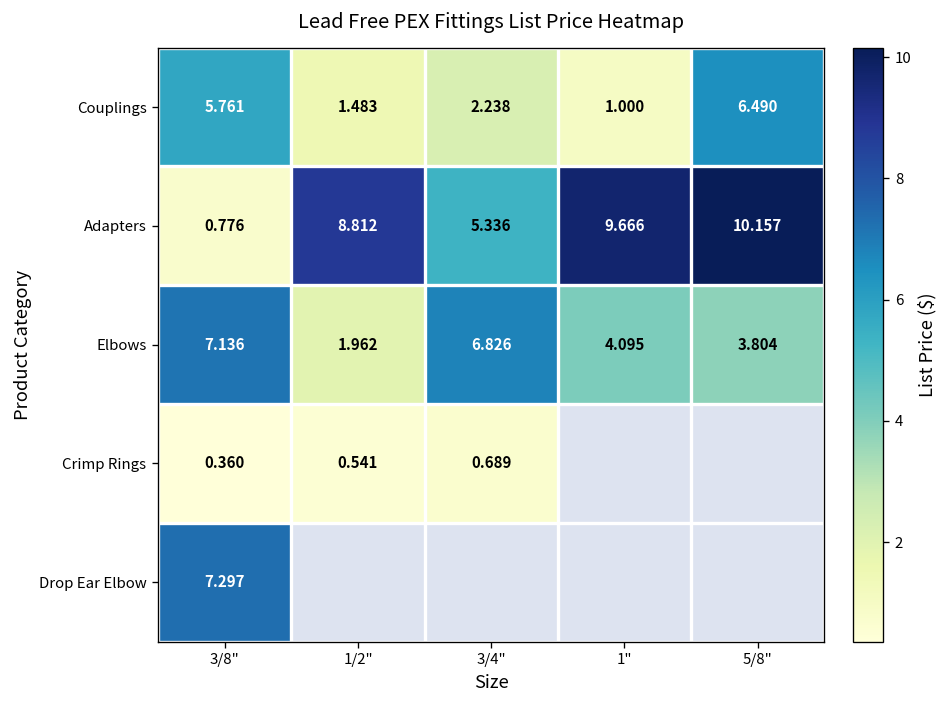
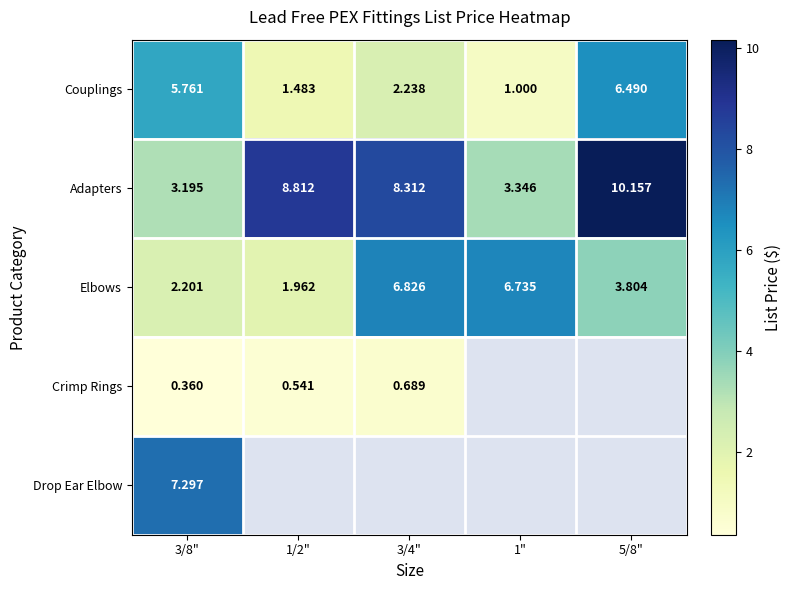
  {
    "Couplings": {
      "3/8\"": 5.761,
      "1/2\"": 1.483,
      "3/4\"": 2.238,
      "1\"": 1.000,
      "5/8\"": 6.490
    },
    "Adapters": {
-     "3/8\"": 0.776,
+     "3/8\"": 3.195,
      "1/2\"": 8.812,
-     "3/4\"": 5.336,
-     "1\"": 9.666,
+     "3/4\"": 8.312,
+     "1\"": 3.346,
      "5/8\"": 10.157
    },
    "Elbows": {
-     "3/8\"": 7.136,
+     "3/8\"": 2.201,
      "1/2\"": 1.962,
      "3/4\"": 6.826,
-     "1\"": 4.095,
+     "1\"": 6.735,
      "5/8\"": 3.804
    },
    "Crimp Rings": {
      "3/8\"": 0.360,
      "1/2\"": 0.541,
      "3/4\"": 0.689
    },
    "Drop Ear Elbow": {
      "3/8\"": 7.297
    }
  }
